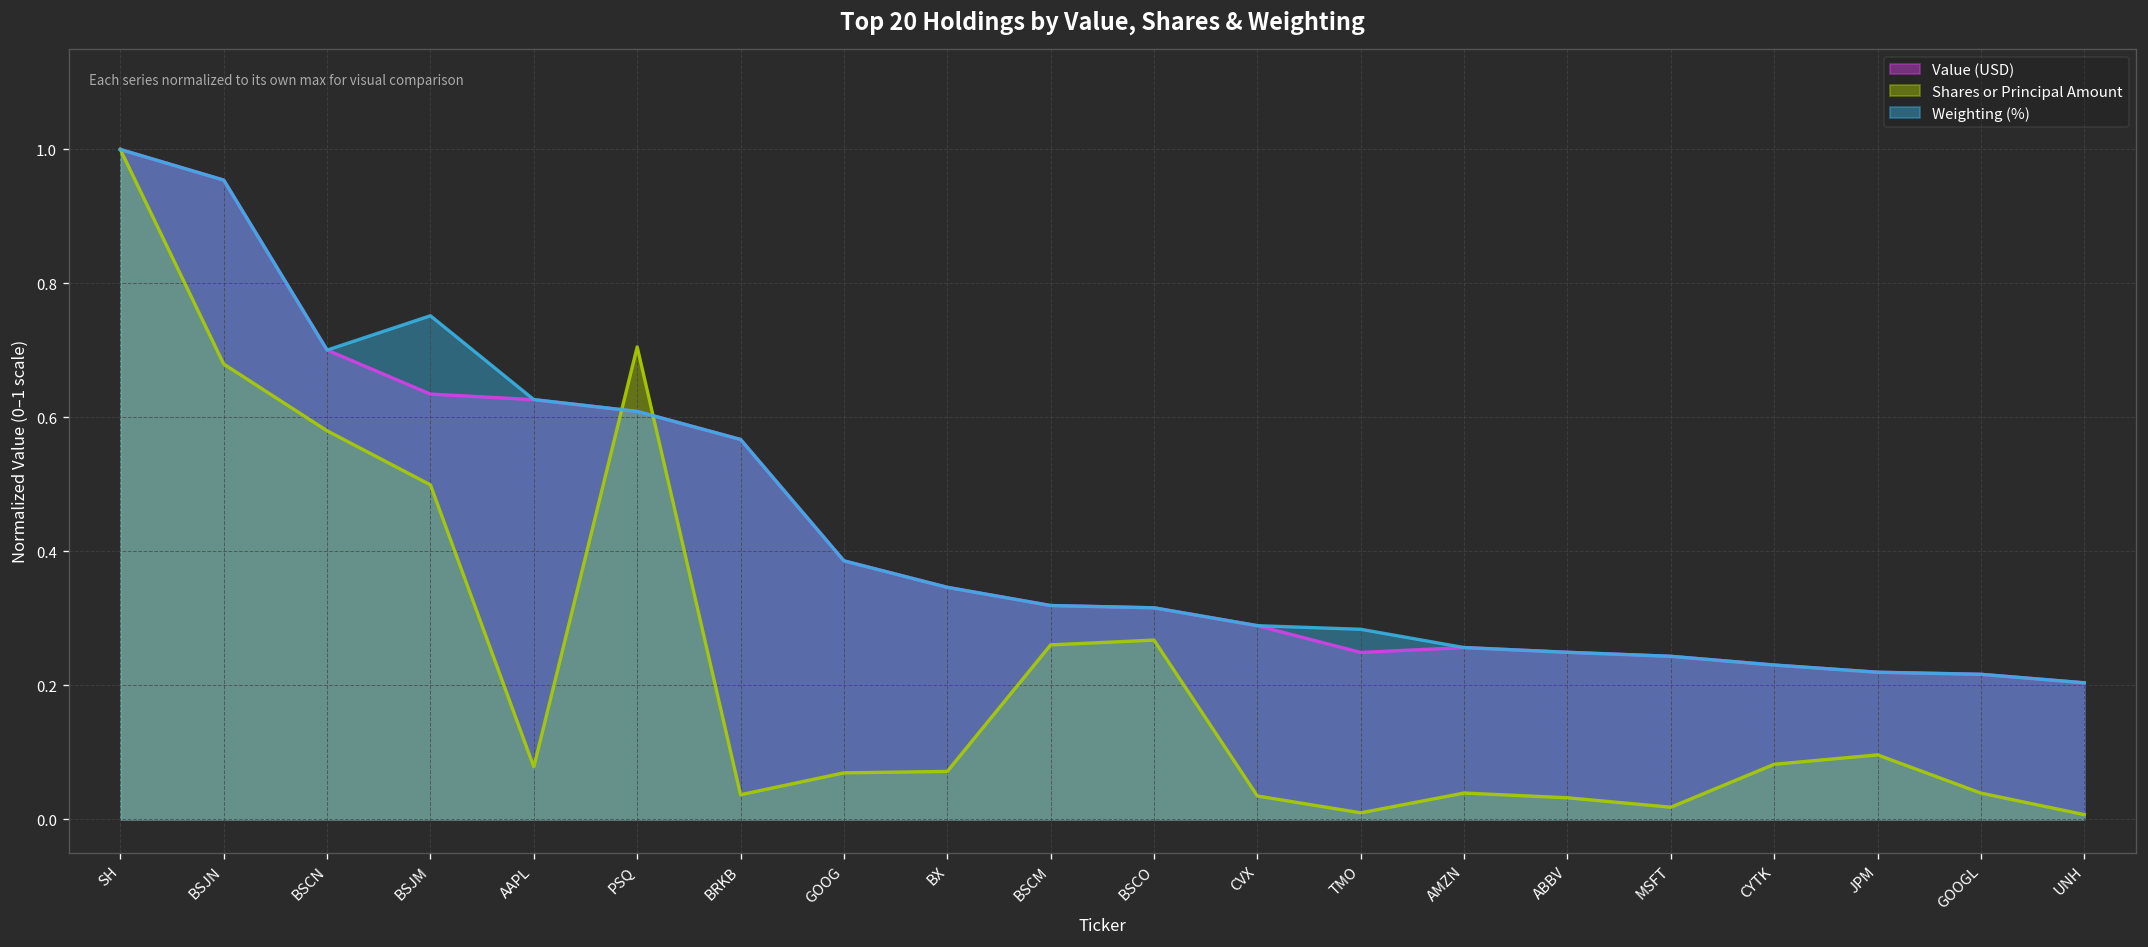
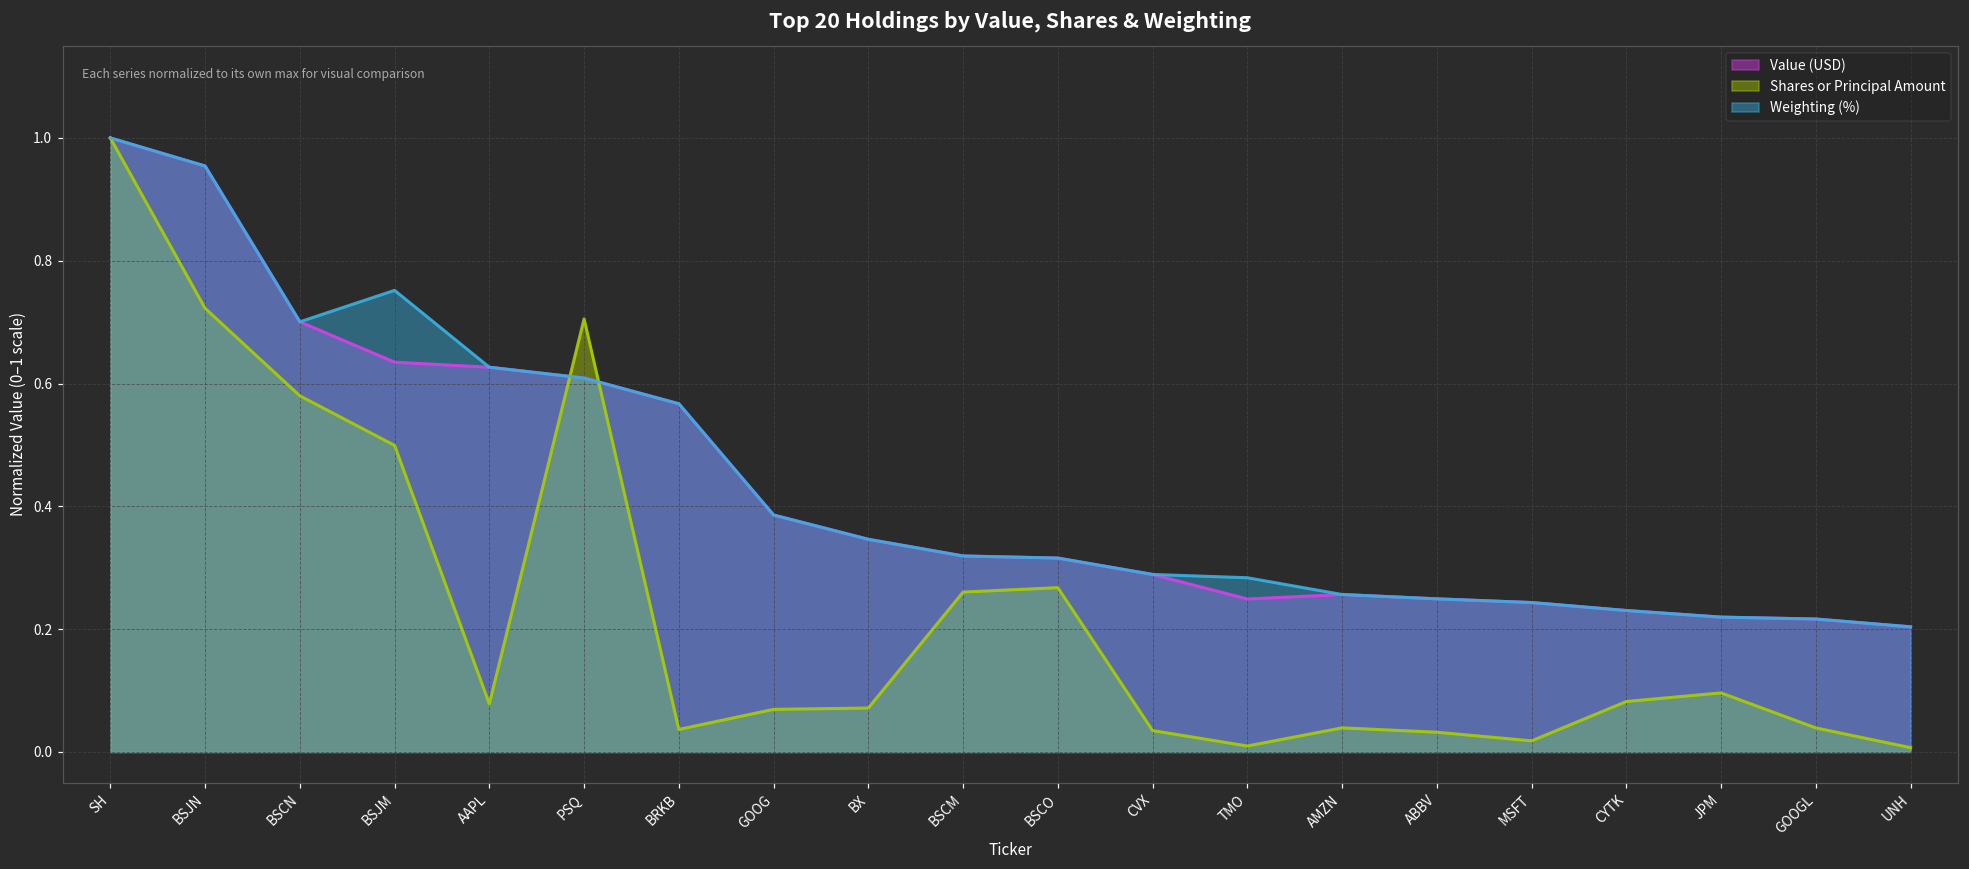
  {
    "Value (USD)": {
      "BSJM": 0.63,
      "TMO": 0.25
    },
    "Shares or Principal Amount": {
-     "BSJN": 0.68,
+     "BSJN": 0.72,
      "BSCN": 0.58,
      "BSJM": 0.50,
      "AAPL": 0.08,
      "PSQ": 0.71,
      "BRKB": 0.04,
      "GOOG": 0.07,
      "BX": 0.07,
      "BSCM": 0.26,
      "BSCO": 0.27,
      "CVX": 0.03,
      "TMO": 0.01,
      "AMZN": 0.04,
      "ABBV": 0.03,
      "MSFT": 0.02,
      "CYTK": 0.08,
      "JPM": 0.10,
      "GOOGL": 0.04,
      "UNH": 0.01
    },
    "Weighting (%)": {
      "BSJM": 0.75,
      "TMO": 0.28
    }
  }
